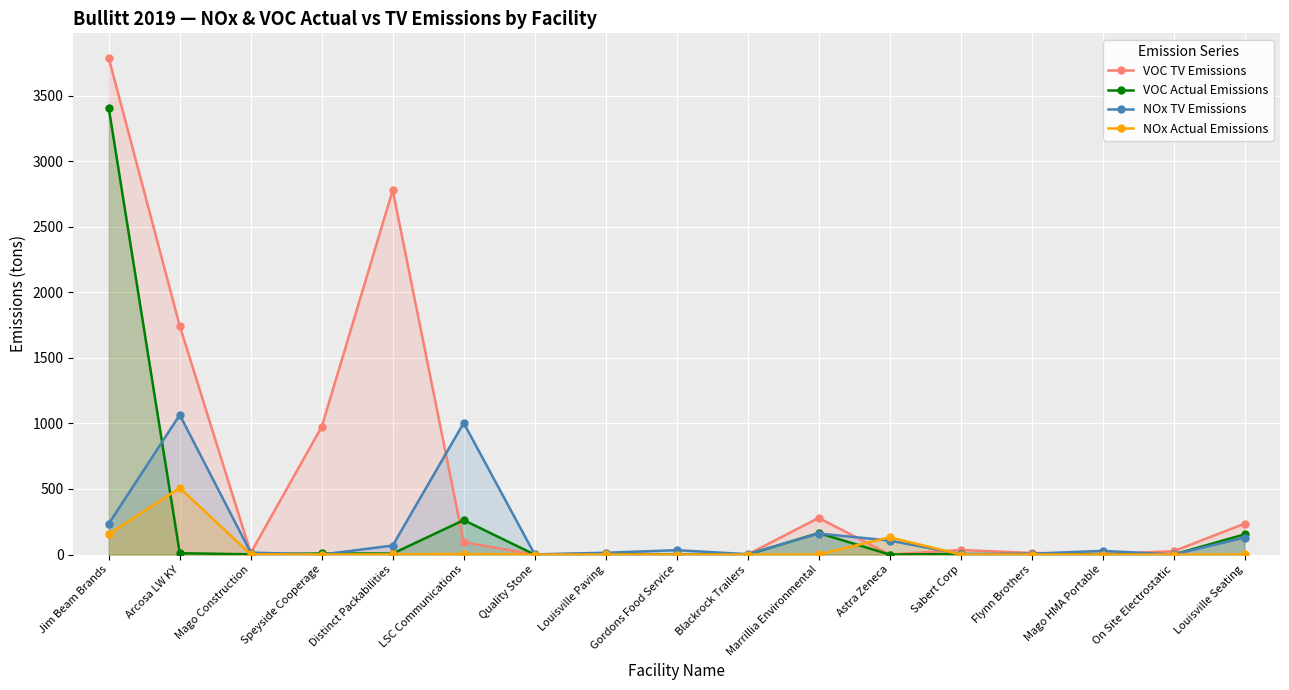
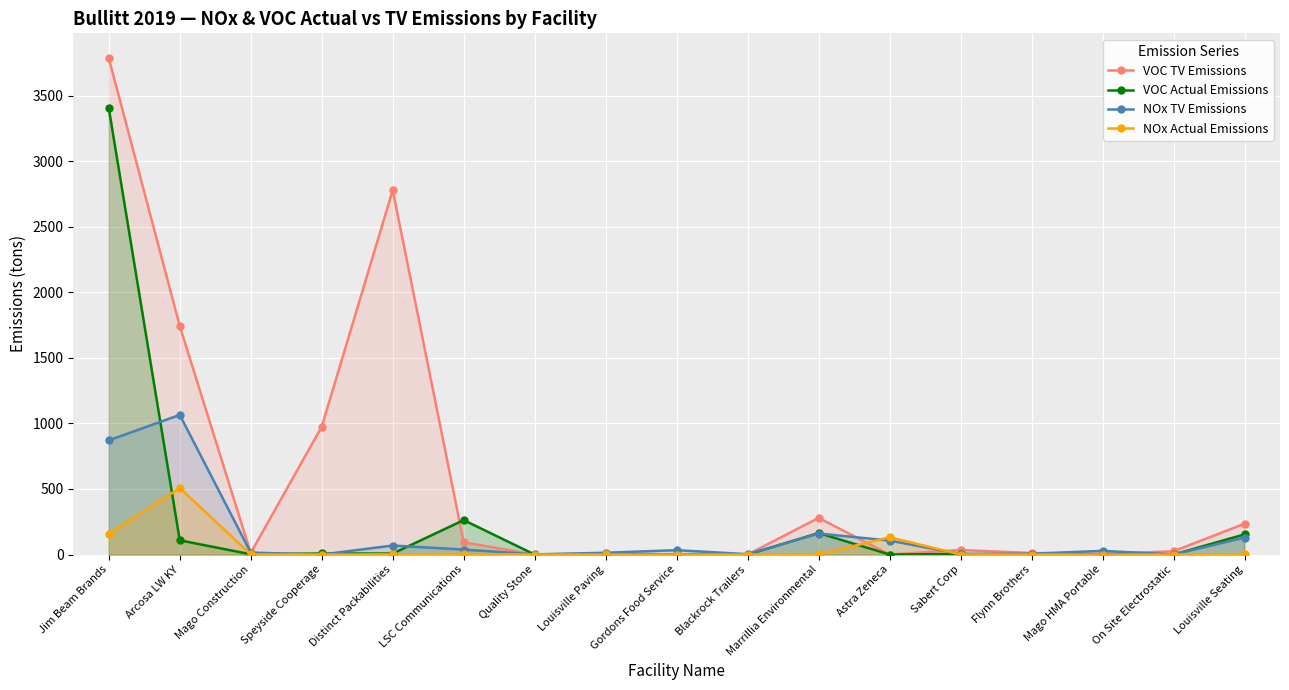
  {
    "VOC TV Emissions": {
      "Jim Beam Brands": 3790,
      "Arcosa LW KY": 1740,
      "Speyside Cooperage": 970,
      "Distinct Packabilities": 2780,
      "LSC Communications": 90,
      "Marrillia Environmental": 280,
      "Sabert Corp": 30,
      "On Site Electrostatic": 30,
      "Louisville Seating": 240
    },
    "VOC Actual Emissions": {
      "Jim Beam Brands": 3400,
-     "Arcosa LW KY": 10,
+     "Arcosa LW KY": 110,
      "LSC Communications": 260,
      "Louisville Seating": 150
    },
    "NOx TV Emissions": {
-     "Jim Beam Brands": 240,
+     "Jim Beam Brands": 870,
      "Arcosa LW KY": 1060,
      "Distinct Packabilities": 70,
-     "LSC Communications": 1000,
+     "LSC Communications": 40,
      "Gordons Food Service": 30,
      "Astra Zeneca": 110,
      "Mago HMA Portable": 30,
      "Louisville Seating": 130
    },
    "NOx Actual Emissions": {
      "Jim Beam Brands": 160,
      "Arcosa LW KY": 510,
      "LSC Communications": 0,
      "Marrillia Environmental": 0,
      "Astra Zeneca": 130,
      "Louisville Seating": 0
    }
  }
